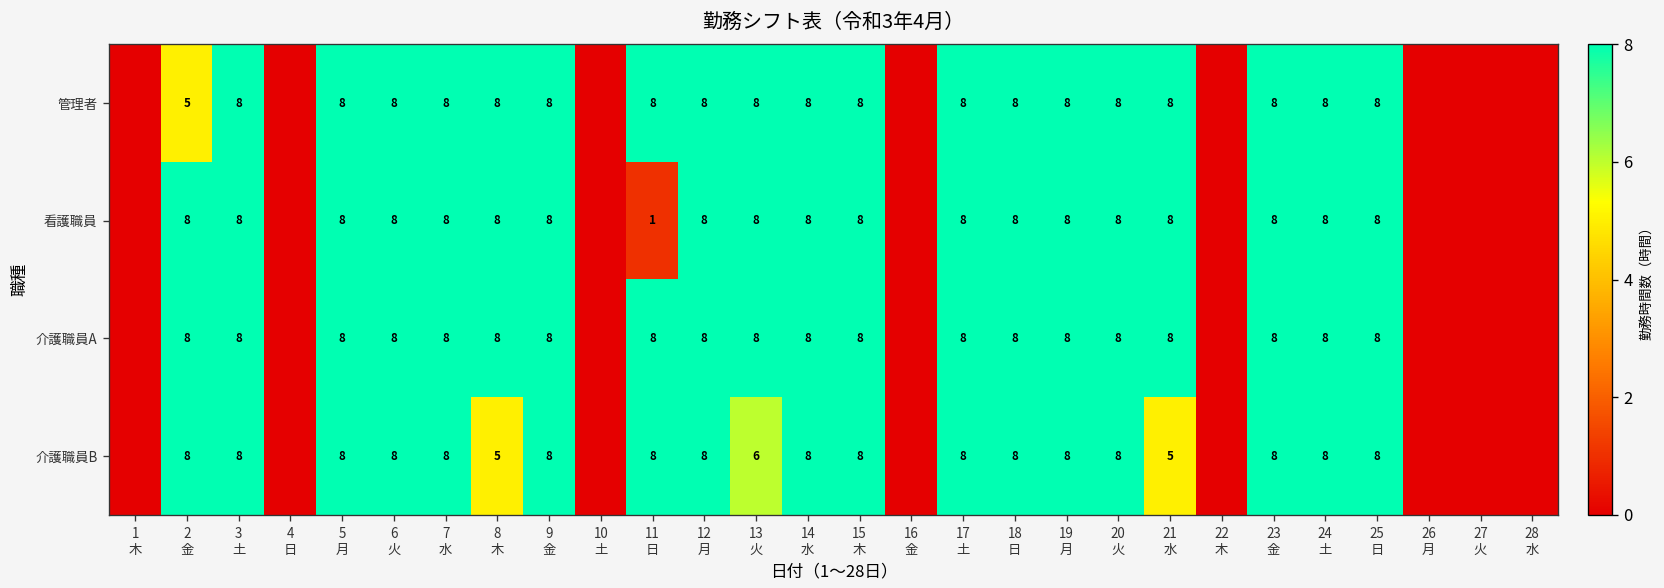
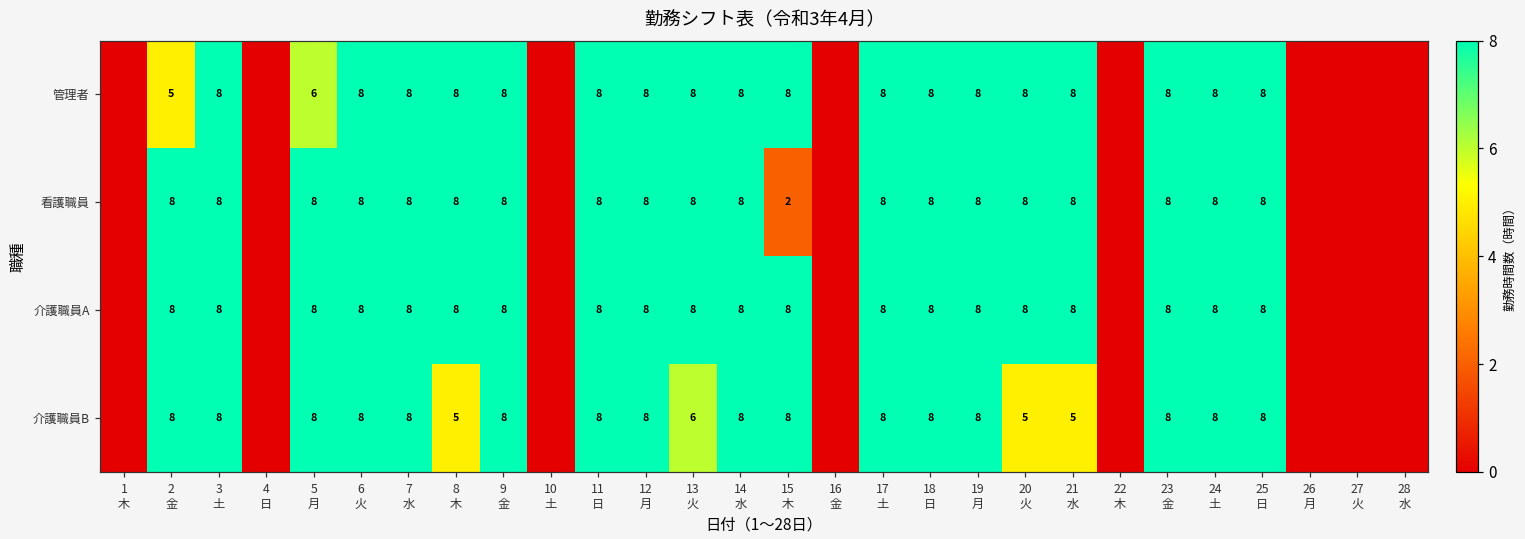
  {
    "管理者": {
      "2 金": 5,
      "3 土": 8,
-     "5 月": 8,
+     "5 月": 6,
      "6 火": 8,
      "7 水": 8,
      "8 木": 8,
      "9 金": 8,
      "11 日": 8,
      "12 月": 8,
      "13 火": 8,
      "14 水": 8,
      "15 木": 8,
      "17 土": 8,
      "18 日": 8,
      "19 月": 8,
      "20 火": 8,
      "21 水": 8,
      "23 金": 8,
      "24 土": 8,
      "25 日": 8
    },
    "看護職員": {
      "2 金": 8,
      "3 土": 8,
      "5 月": 8,
      "6 火": 8,
      "7 水": 8,
      "8 木": 8,
      "9 金": 8,
-     "11 日": 1,
+     "11 日": 8,
      "12 月": 8,
      "13 火": 8,
      "14 水": 8,
-     "15 木": 8,
+     "15 木": 2,
      "17 土": 8,
      "18 日": 8,
      "19 月": 8,
      "20 火": 8,
      "21 水": 8,
      "23 金": 8,
      "24 土": 8,
      "25 日": 8
    },
    "介護職員A": {
      "2 金": 8,
      "3 土": 8,
      "5 月": 8,
      "6 火": 8,
      "7 水": 8,
      "8 木": 8,
      "9 金": 8,
      "11 日": 8,
      "12 月": 8,
      "13 火": 8,
      "14 水": 8,
      "15 木": 8,
      "17 土": 8,
      "18 日": 8,
      "19 月": 8,
      "20 火": 8,
      "21 水": 8,
      "23 金": 8,
      "24 土": 8,
      "25 日": 8
    },
    "介護職員B": {
      "2 金": 8,
      "3 土": 8,
      "5 月": 8,
      "6 火": 8,
      "7 水": 8,
      "8 木": 5,
      "9 金": 8,
      "11 日": 8,
      "12 月": 8,
      "13 火": 6,
      "14 水": 8,
      "15 木": 8,
      "17 土": 8,
      "18 日": 8,
      "19 月": 8,
-     "20 火": 8,
+     "20 火": 5,
      "21 水": 5,
      "23 金": 8,
      "24 土": 8,
      "25 日": 8
    }
  }
